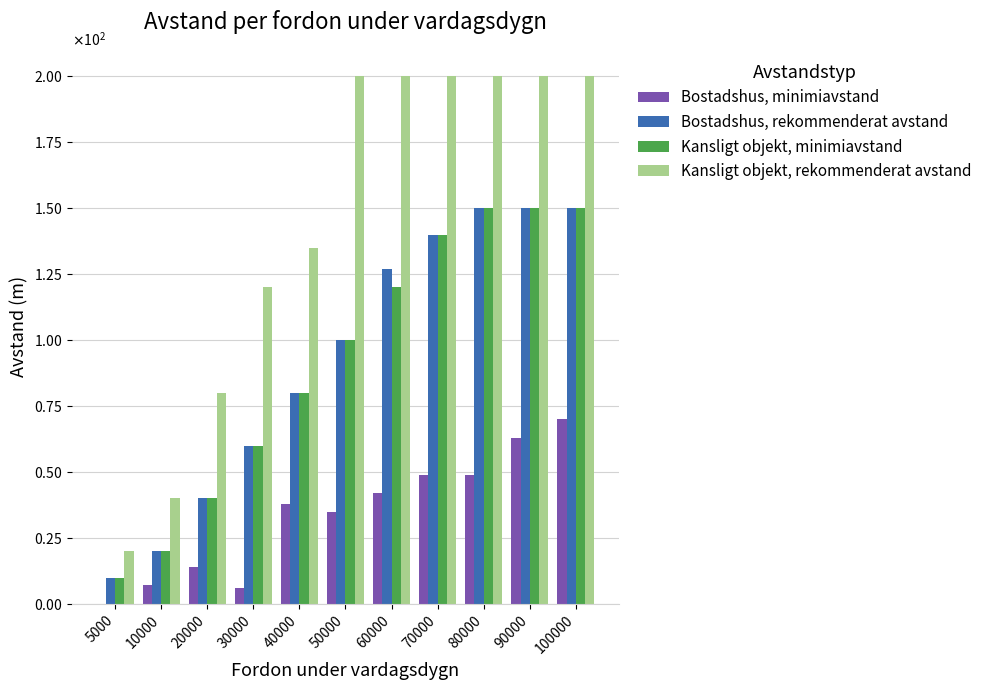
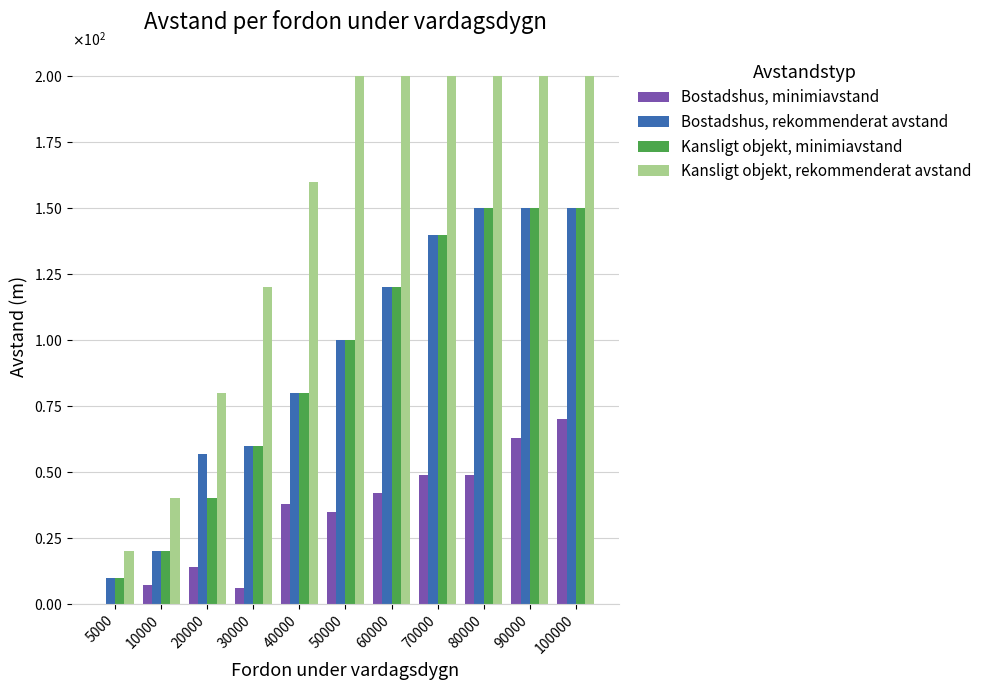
  {
    "Bostadshus, minimiavstand": {
      "5000": 0,
      "10000": 7,
      "20000": 14,
      "30000": 6,
      "40000": 38,
      "50000": 35,
      "60000": 42,
      "70000": 49,
      "80000": 49,
      "90000": 63,
      "100000": 70
    },
    "Bostadshus, rekommenderat avstand": {
      "5000": 10,
      "10000": 20,
-     "20000": 40,
+     "20000": 57,
      "30000": 60,
      "40000": 80,
      "50000": 100,
-     "60000": 127,
+     "60000": 120,
      "70000": 140,
      "80000": 150,
      "90000": 150,
      "100000": 150
    },
    "Kansligt objekt, minimiavstand": {
      "5000": 10,
      "10000": 20,
      "20000": 40,
      "30000": 60,
      "40000": 80,
      "50000": 100,
      "60000": 120,
      "70000": 140,
      "80000": 150,
      "90000": 150,
      "100000": 150
    },
    "Kansligt objekt, rekommenderat avstand": {
      "5000": 20,
      "10000": 40,
      "20000": 80,
      "30000": 120,
-     "40000": 135,
+     "40000": 160,
      "50000": 200,
      "60000": 200,
      "70000": 200,
      "80000": 200,
      "90000": 200,
      "100000": 200
    }
  }
